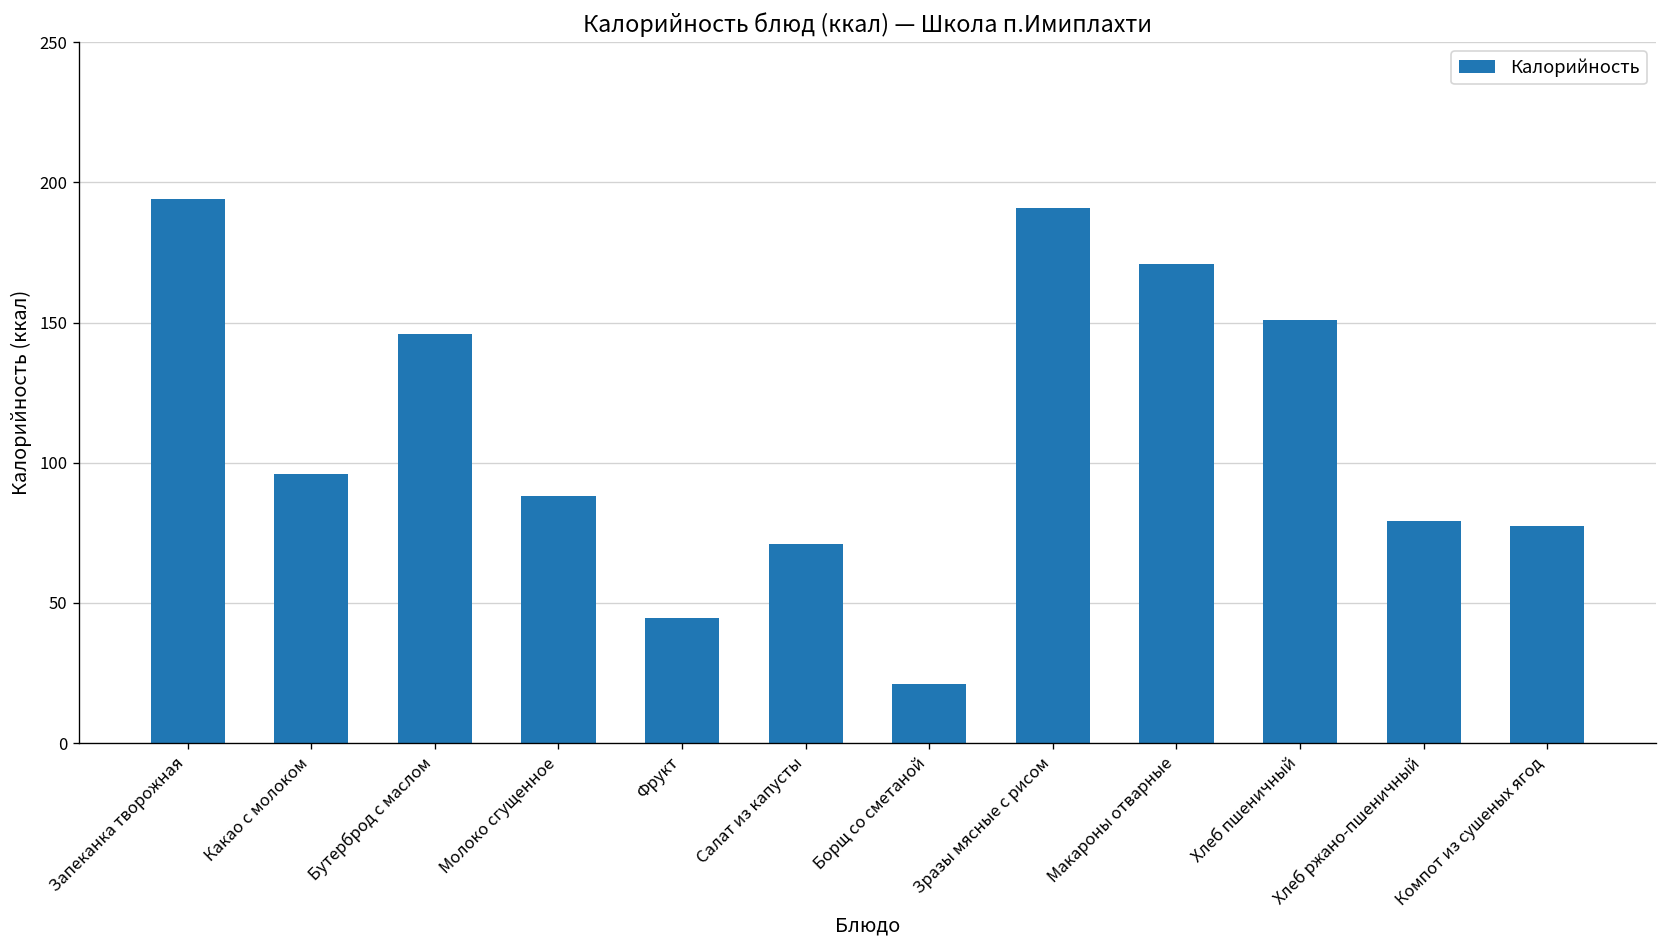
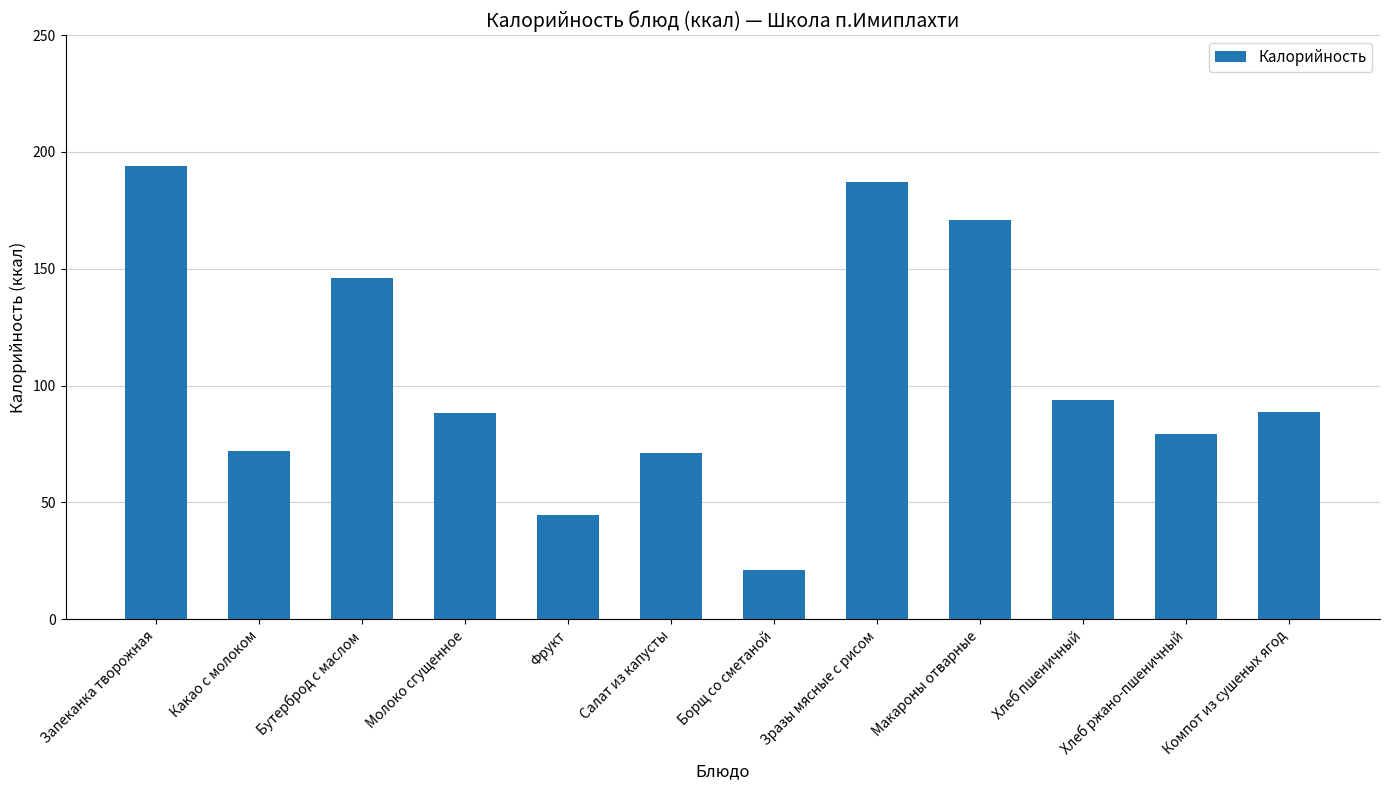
  {
    "Запеканка творожная": 194,
-   "Какао с молоком": 96,
+   "Какао с молоком": 72,
    "Бутерброд с маслом": 146,
    "Молоко сгущенное": 88,
    "Фрукт": 45,
    "Салат из капусты": 71,
    "Борщ со сметаной": 21,
-   "Зразы мясные с рисом": 191,
+   "Зразы мясные с рисом": 187,
    "Макароны отварные": 171,
-   "Хлеб пшеничный": 151,
+   "Хлеб пшеничный": 94,
    "Хлеб ржано-пшеничный": 79,
-   "Компот из сушеных ягод": 77
+   "Компот из сушеных ягод": 89
  }
